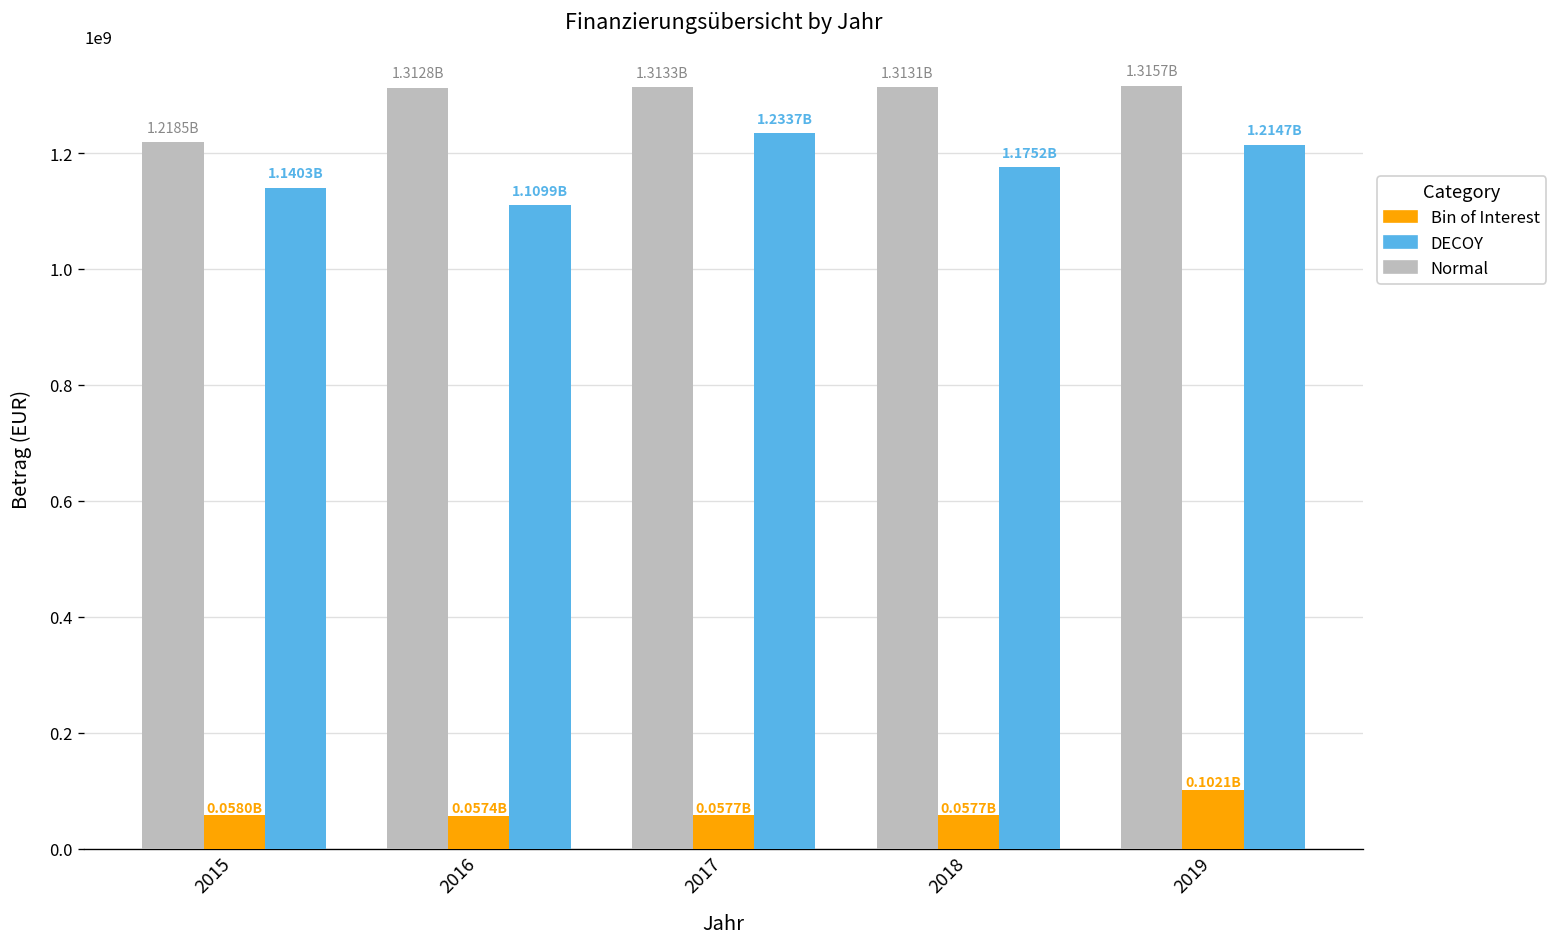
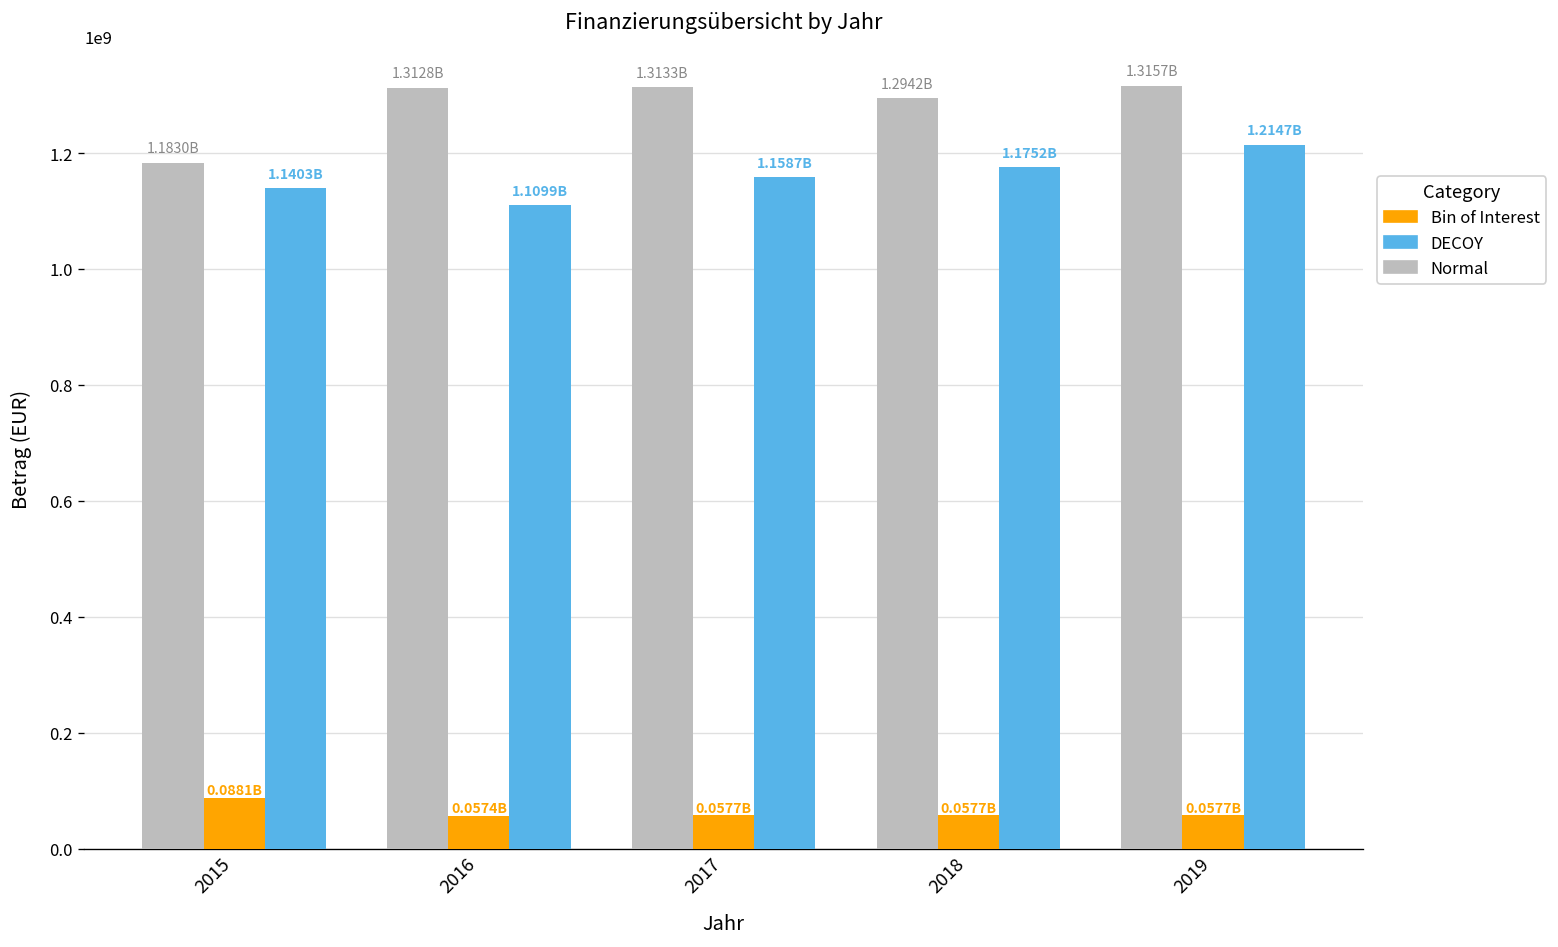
  {
    "Normal": {
-     "2015": "1.2185B",
+     "2015": "1.1830B",
      "2016": "1.3128B",
      "2017": "1.3133B",
-     "2018": "1.3131B",
+     "2018": "1.2942B",
      "2019": "1.3157B"
    },
    "Bin of Interest": {
-     "2015": "0.0580B",
+     "2015": "0.0881B",
      "2016": "0.0574B",
      "2017": "0.0577B",
      "2018": "0.0577B",
-     "2019": "0.1021B"
+     "2019": "0.0577B"
    },
    "DECOY": {
      "2015": "1.1403B",
      "2016": "1.1099B",
-     "2017": "1.2337B",
+     "2017": "1.1587B",
      "2018": "1.1752B",
      "2019": "1.2147B"
    }
  }
